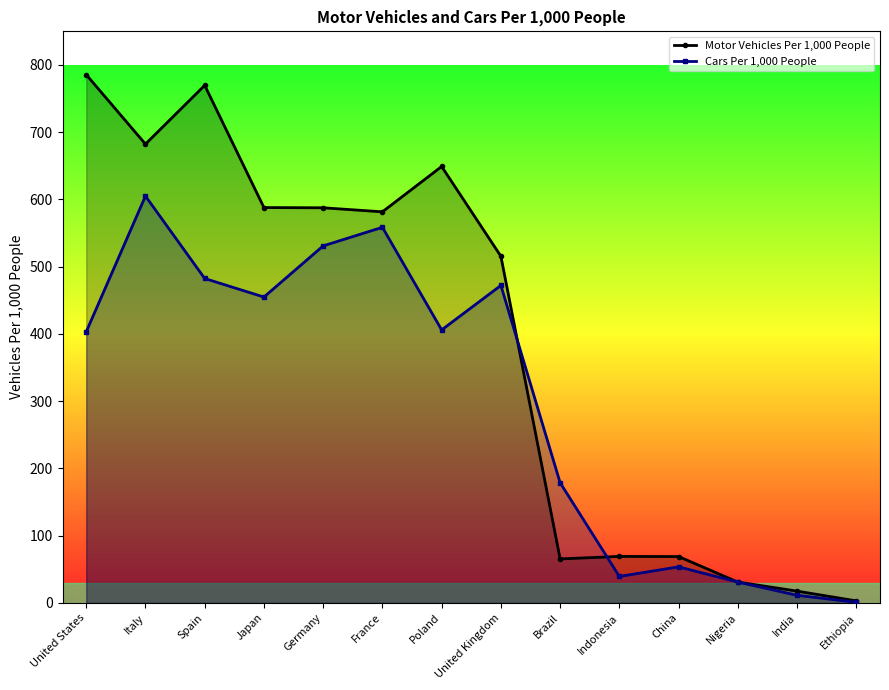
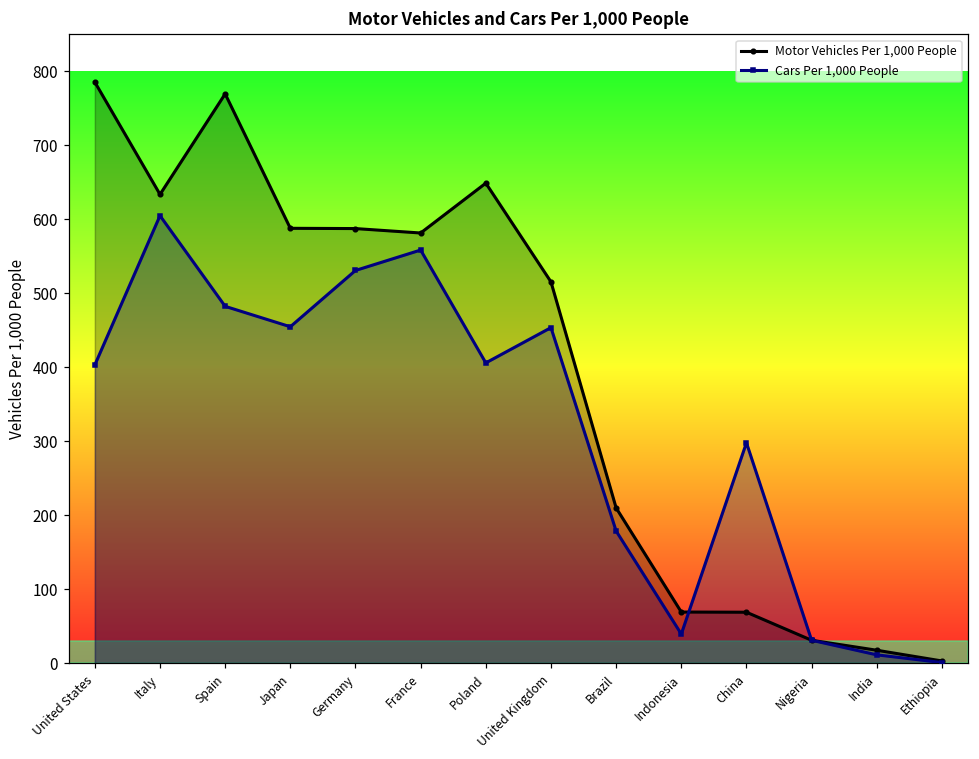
  {
    "Motor Vehicles Per 1,000 People": {
      "United States": 790,
-     "Italy": 680,
+     "Italy": 630,
      "Spain": 770,
      "Japan": 590,
      "Germany": 590,
      "France": 580,
      "Poland": 650,
      "United Kingdom": 520,
-     "Brazil": 70,
+     "Brazil": 210,
      "Indonesia": 70,
      "China": 70
    },
    "Cars Per 1,000 People": {
      "United States": 400,
      "Italy": 610,
      "Spain": 480,
      "Japan": 450,
      "Germany": 530,
      "France": 560,
      "Poland": 410,
-     "United Kingdom": 470,
+     "United Kingdom": 450,
      "Brazil": 180,
      "Indonesia": 40,
-     "China": 50
+     "China": 300
    }
  }
